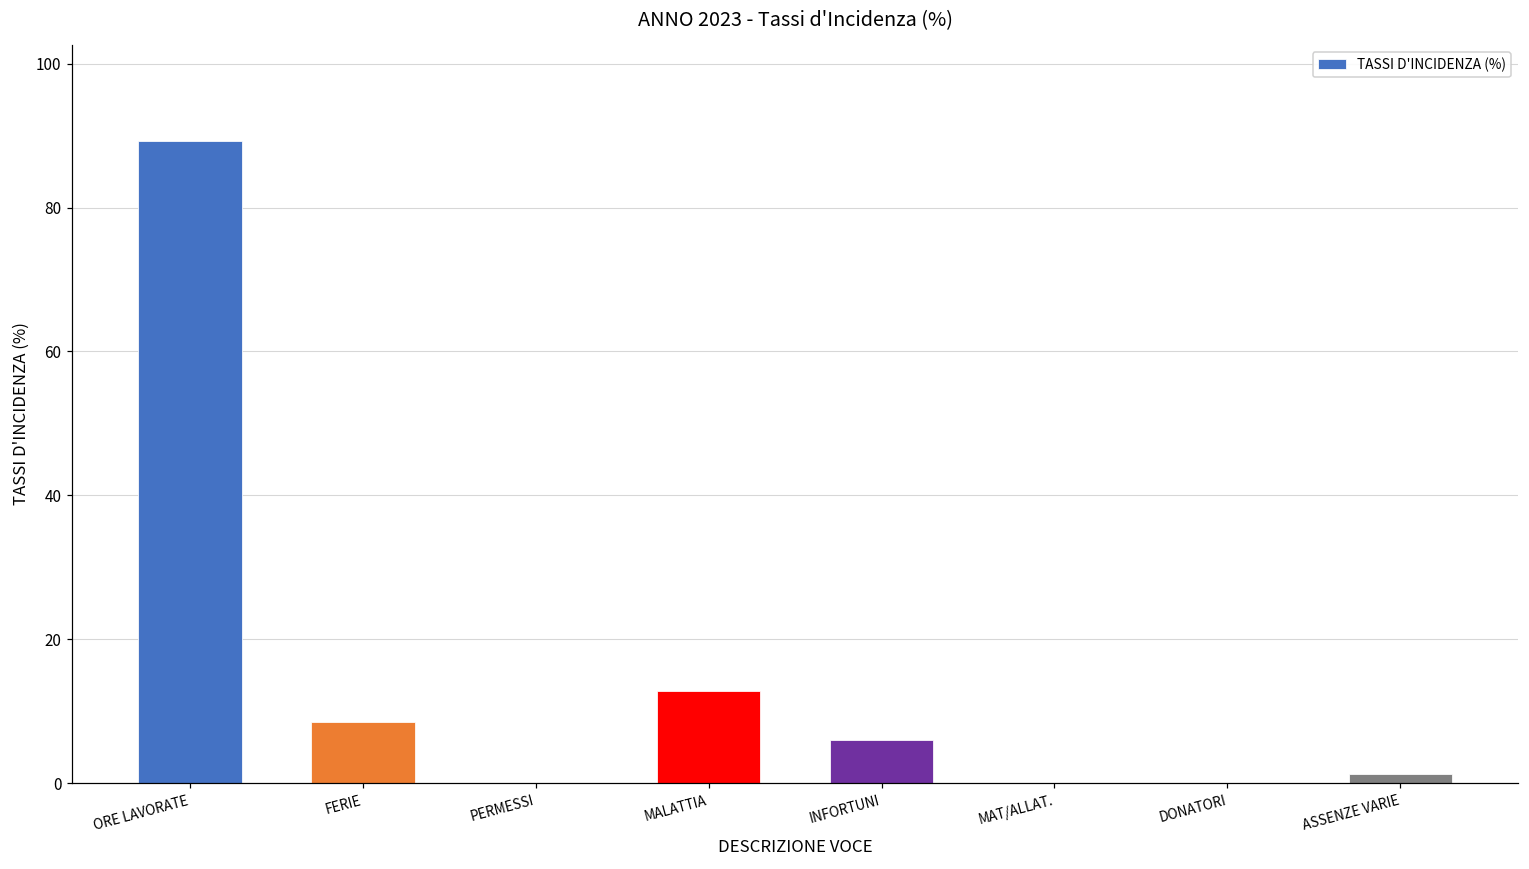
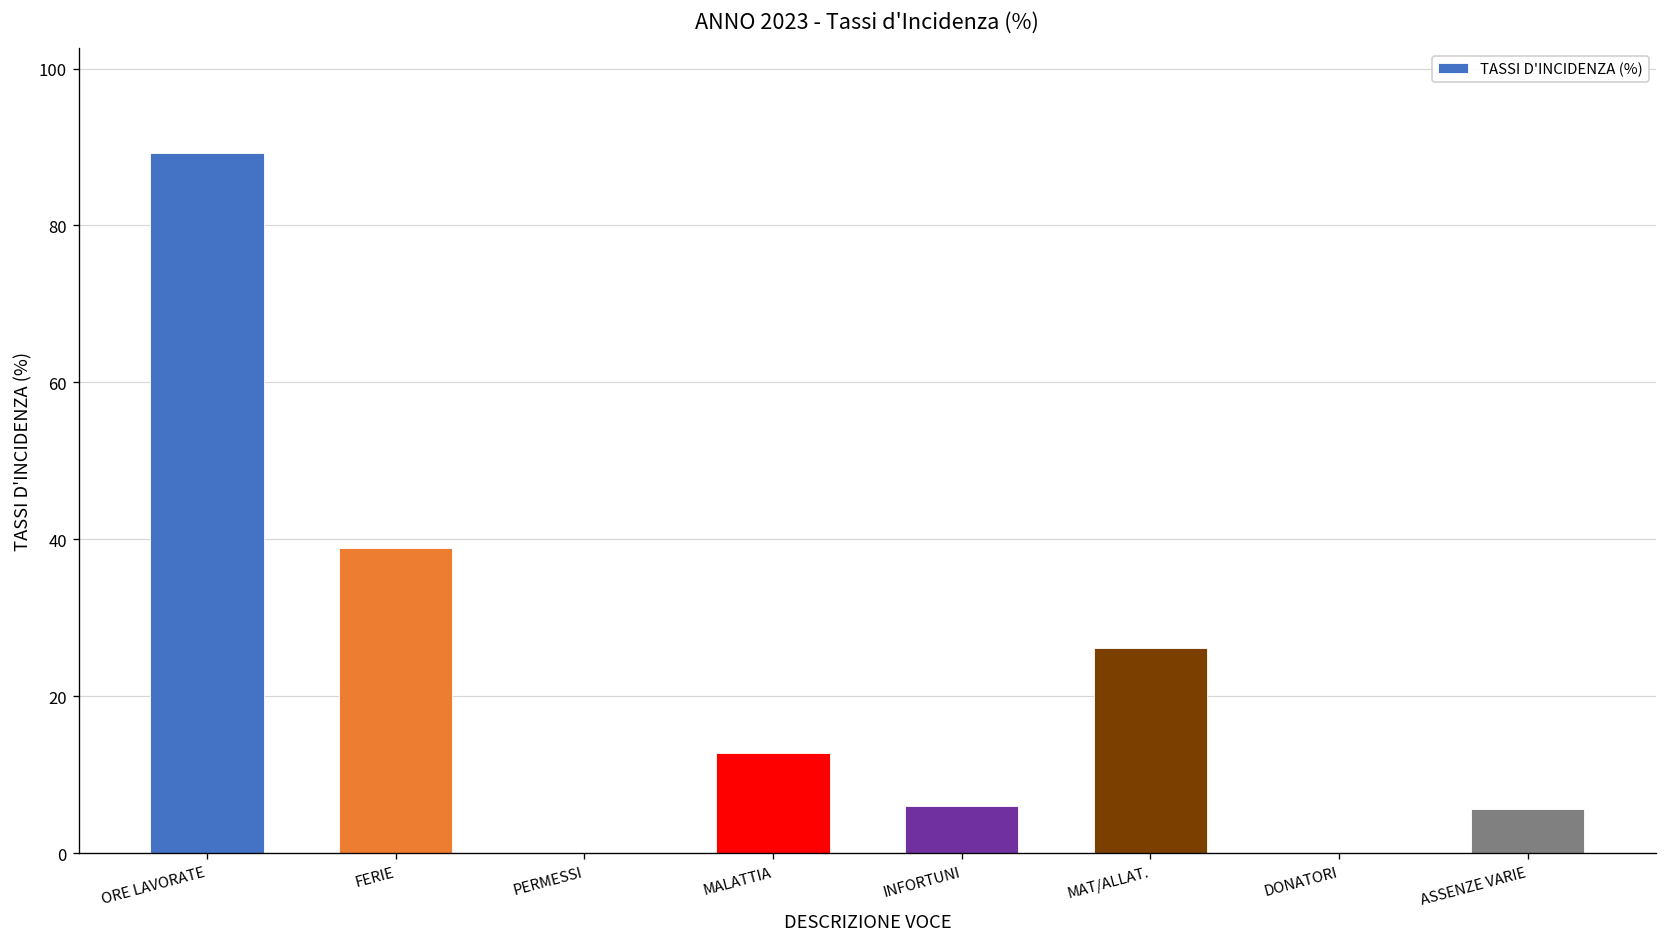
  {
    "ORE LAVORATE": 89,
-   "FERIE": 8,
+   "FERIE": 39,
    "PERMESSI": 0,
    "MALATTIA": 13,
    "INFORTUNI": 6,
-   "MAT/ALLAT.": 0,
-   "ASSENZE VARIE": 1
+   "MAT/ALLAT.": 26,
+   "ASSENZE VARIE": 6
  }
